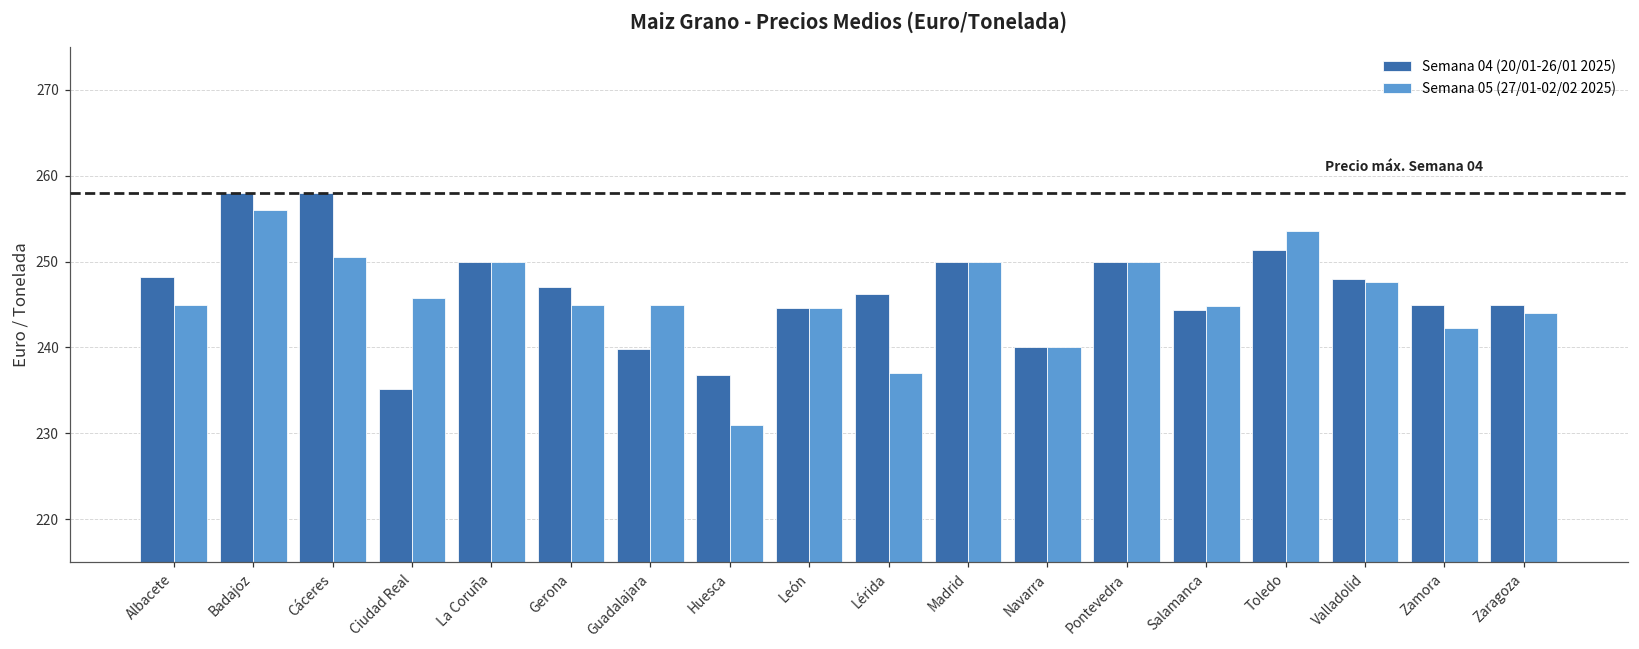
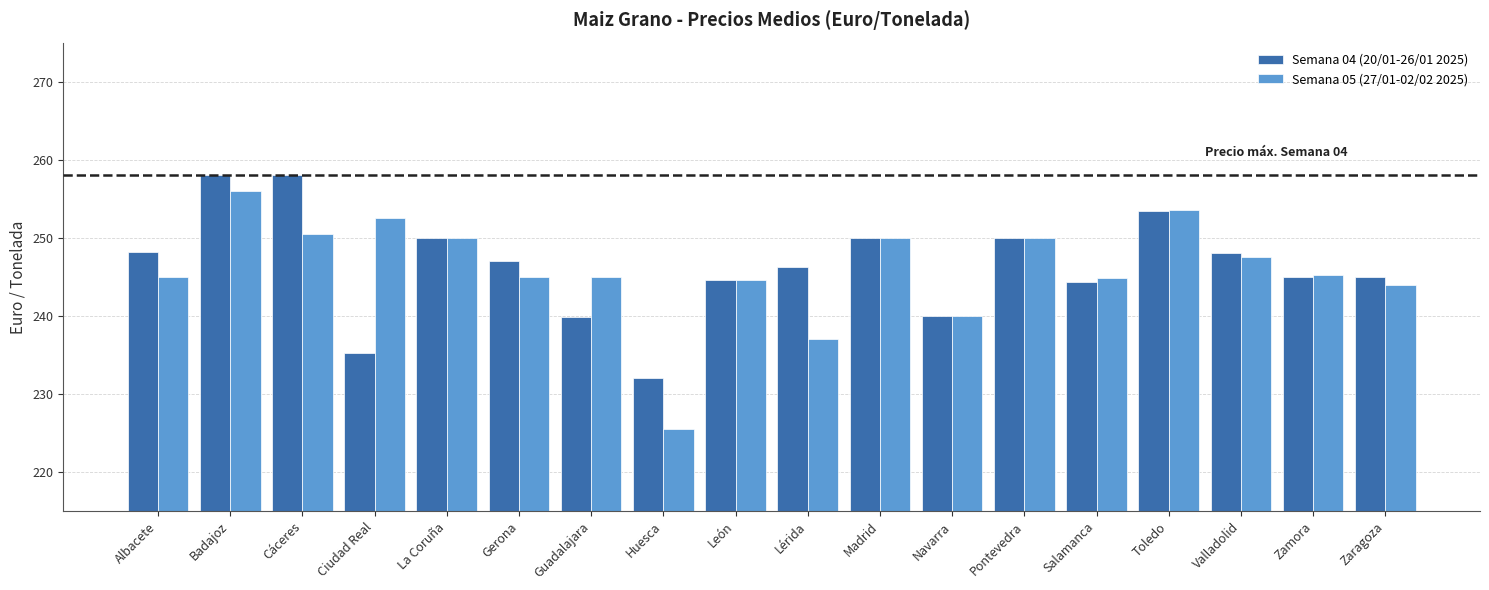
  {
    "Semana 04 (20/01-26/01 2025)": {
      "Albacete": 248,
      "Badajoz": 258,
      "Cáceres": 258,
      "Ciudad Real": 235,
      "La Coruña": 250,
      "Gerona": 247,
      "Guadalajara": 240,
-     "Huesca": 237,
+     "Huesca": 232,
      "León": 245,
      "Lérida": 246,
      "Madrid": 250,
      "Navarra": 240,
      "Pontevedra": 250,
      "Salamanca": 244,
-     "Toledo": 251,
+     "Toledo": 253,
      "Valladolid": 248,
      "Zamora": 245,
      "Zaragoza": 245
    },
    "Semana 05 (27/01-02/02 2025)": {
      "Albacete": 245,
      "Badajoz": 256,
      "Cáceres": 251,
-     "Ciudad Real": 246,
+     "Ciudad Real": 253,
      "La Coruña": 250,
      "Gerona": 245,
      "Guadalajara": 245,
-     "Huesca": 231,
+     "Huesca": 226,
      "León": 245,
      "Lérida": 237,
      "Madrid": 250,
      "Navarra": 240,
      "Pontevedra": 250,
      "Salamanca": 245,
      "Toledo": 254,
      "Valladolid": 248,
-     "Zamora": 242,
+     "Zamora": 245,
      "Zaragoza": 244
    }
  }
